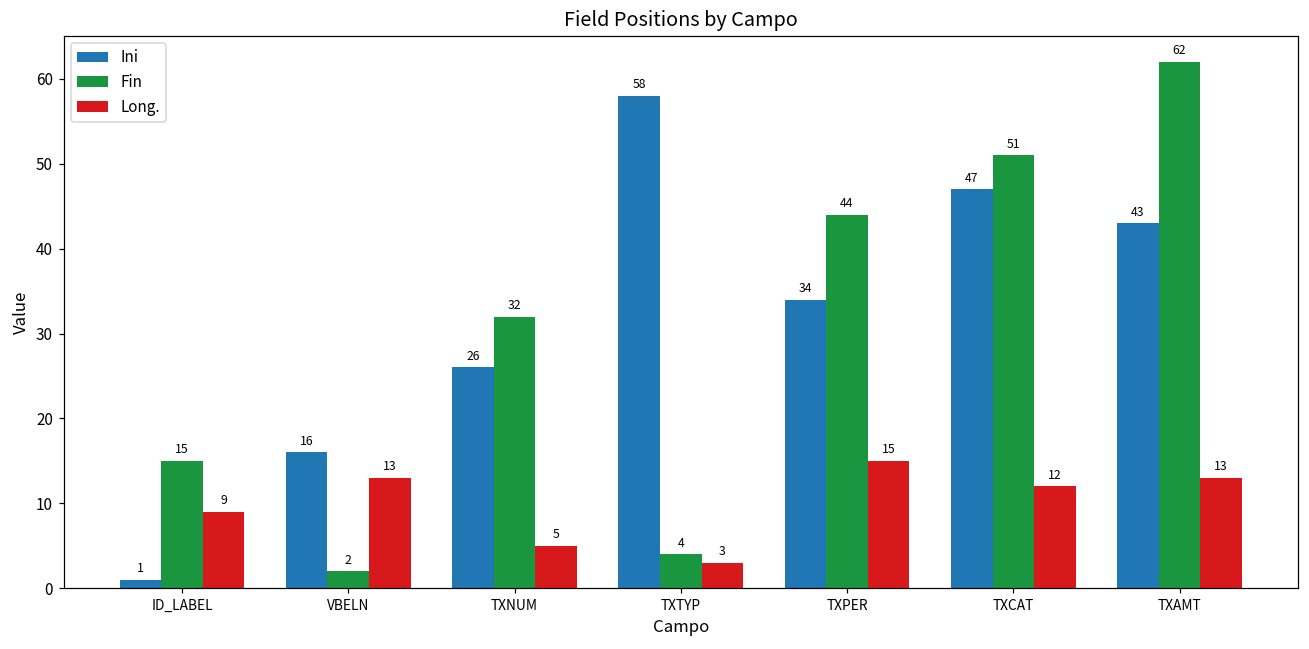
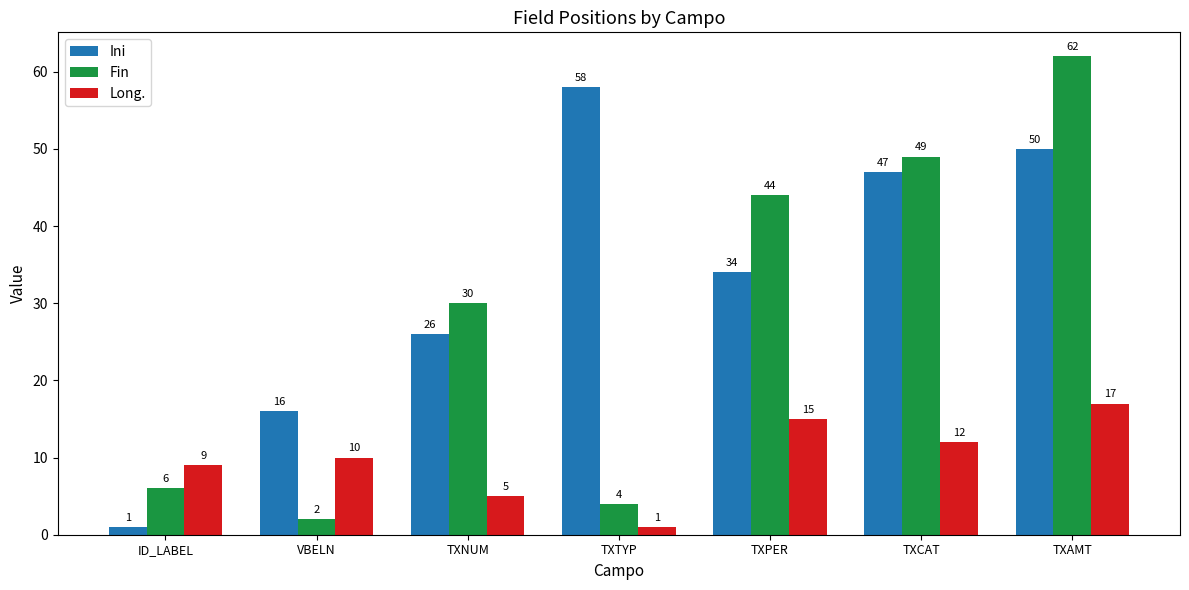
  {
    "Ini": {
      "ID_LABEL": 1,
      "VBELN": 16,
      "TXNUM": 26,
      "TXTYP": 58,
      "TXPER": 34,
      "TXCAT": 47,
-     "TXAMT": 43
+     "TXAMT": 50
    },
    "Fin": {
-     "ID_LABEL": 15,
+     "ID_LABEL": 6,
      "VBELN": 2,
-     "TXNUM": 32,
+     "TXNUM": 30,
      "TXTYP": 4,
      "TXPER": 44,
-     "TXCAT": 51,
+     "TXCAT": 49,
      "TXAMT": 62
    },
    "Long.": {
      "ID_LABEL": 9,
-     "VBELN": 13,
+     "VBELN": 10,
      "TXNUM": 5,
-     "TXTYP": 3,
+     "TXTYP": 1,
      "TXPER": 15,
      "TXCAT": 12,
-     "TXAMT": 13
+     "TXAMT": 17
    }
  }
